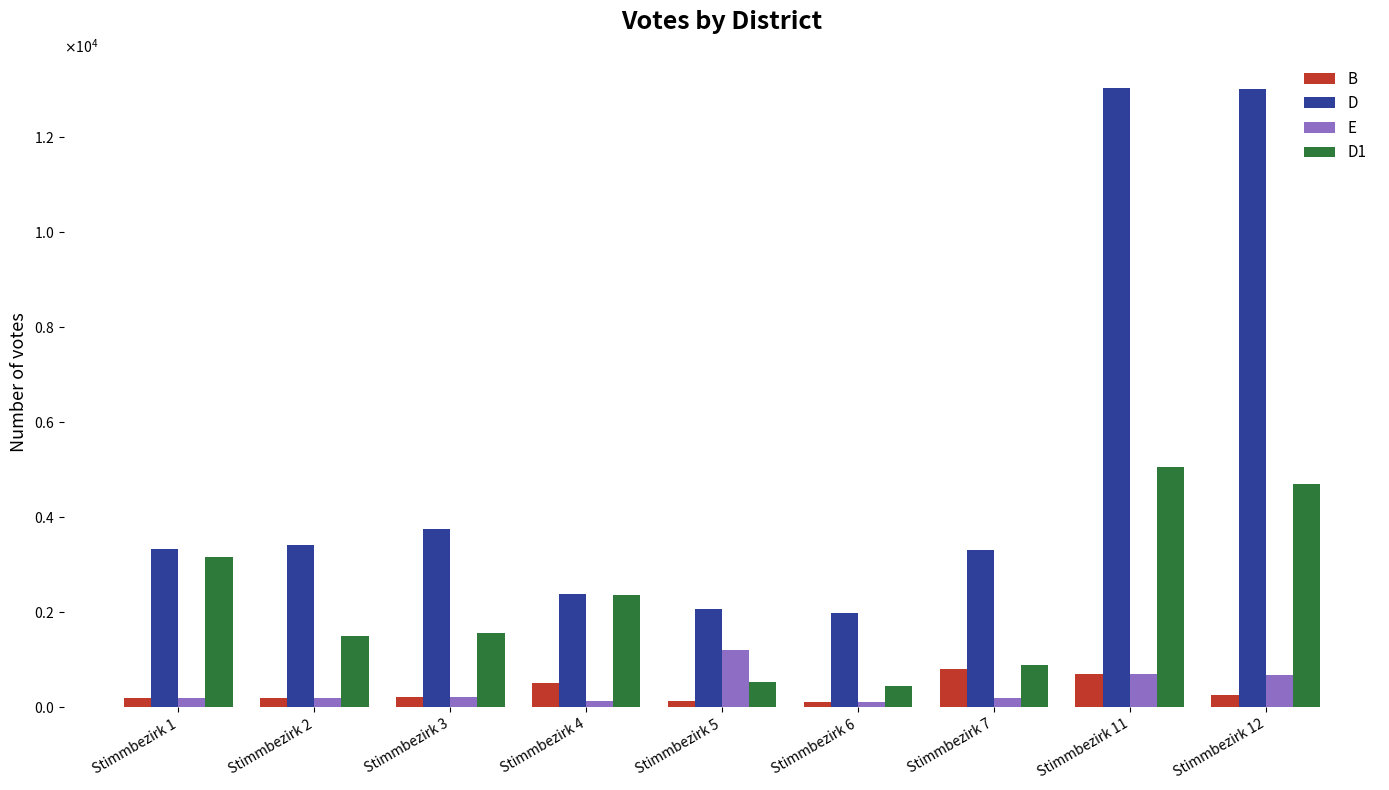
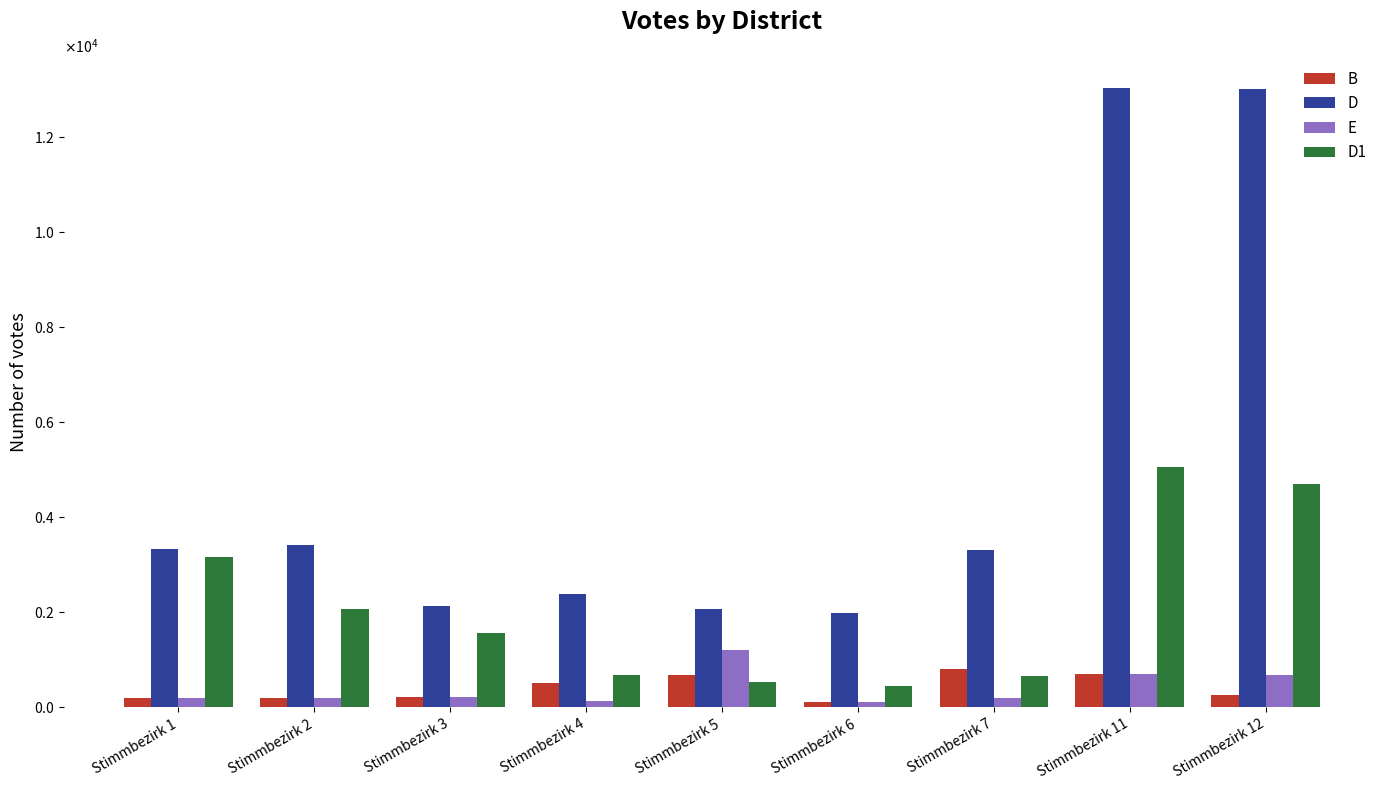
  {
    "B": {
      "Stimmbezirk 1": 200,
      "Stimmbezirk 2": 200,
      "Stimmbezirk 3": 200,
      "Stimmbezirk 4": 500,
-     "Stimmbezirk 5": 100,
+     "Stimmbezirk 5": 700,
      "Stimmbezirk 6": 100,
      "Stimmbezirk 7": 800,
      "Stimmbezirk 11": 700,
      "Stimmbezirk 12": 300
    },
    "D": {
      "Stimmbezirk 1": 3300,
      "Stimmbezirk 2": 3400,
-     "Stimmbezirk 3": 3800,
+     "Stimmbezirk 3": 2100,
      "Stimmbezirk 4": 2400,
      "Stimmbezirk 5": 2100,
      "Stimmbezirk 6": 2000,
      "Stimmbezirk 7": 3300,
      "Stimmbezirk 11": 13000,
      "Stimmbezirk 12": 13000
    },
    "E": {
      "Stimmbezirk 1": 200,
      "Stimmbezirk 2": 200,
      "Stimmbezirk 3": 200,
      "Stimmbezirk 4": 100,
      "Stimmbezirk 5": 1200,
      "Stimmbezirk 6": 100,
      "Stimmbezirk 7": 200,
      "Stimmbezirk 11": 700,
      "Stimmbezirk 12": 700
    },
    "D1": {
      "Stimmbezirk 1": 3200,
-     "Stimmbezirk 2": 1500,
+     "Stimmbezirk 2": 2100,
      "Stimmbezirk 3": 1600,
-     "Stimmbezirk 4": 2400,
+     "Stimmbezirk 4": 700,
      "Stimmbezirk 5": 500,
      "Stimmbezirk 6": 500,
-     "Stimmbezirk 7": 900,
+     "Stimmbezirk 7": 700,
      "Stimmbezirk 11": 5100,
      "Stimmbezirk 12": 4700
    }
  }
